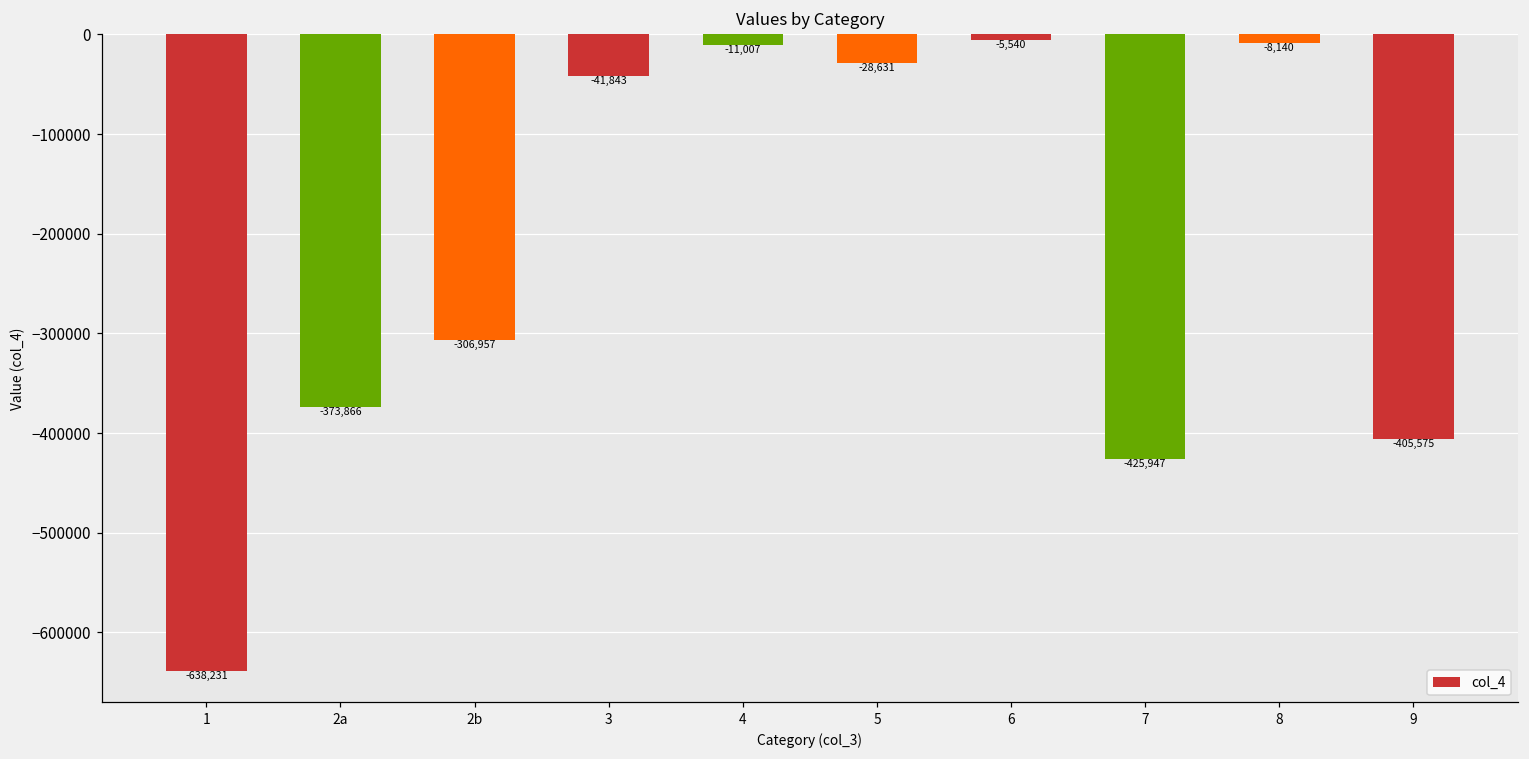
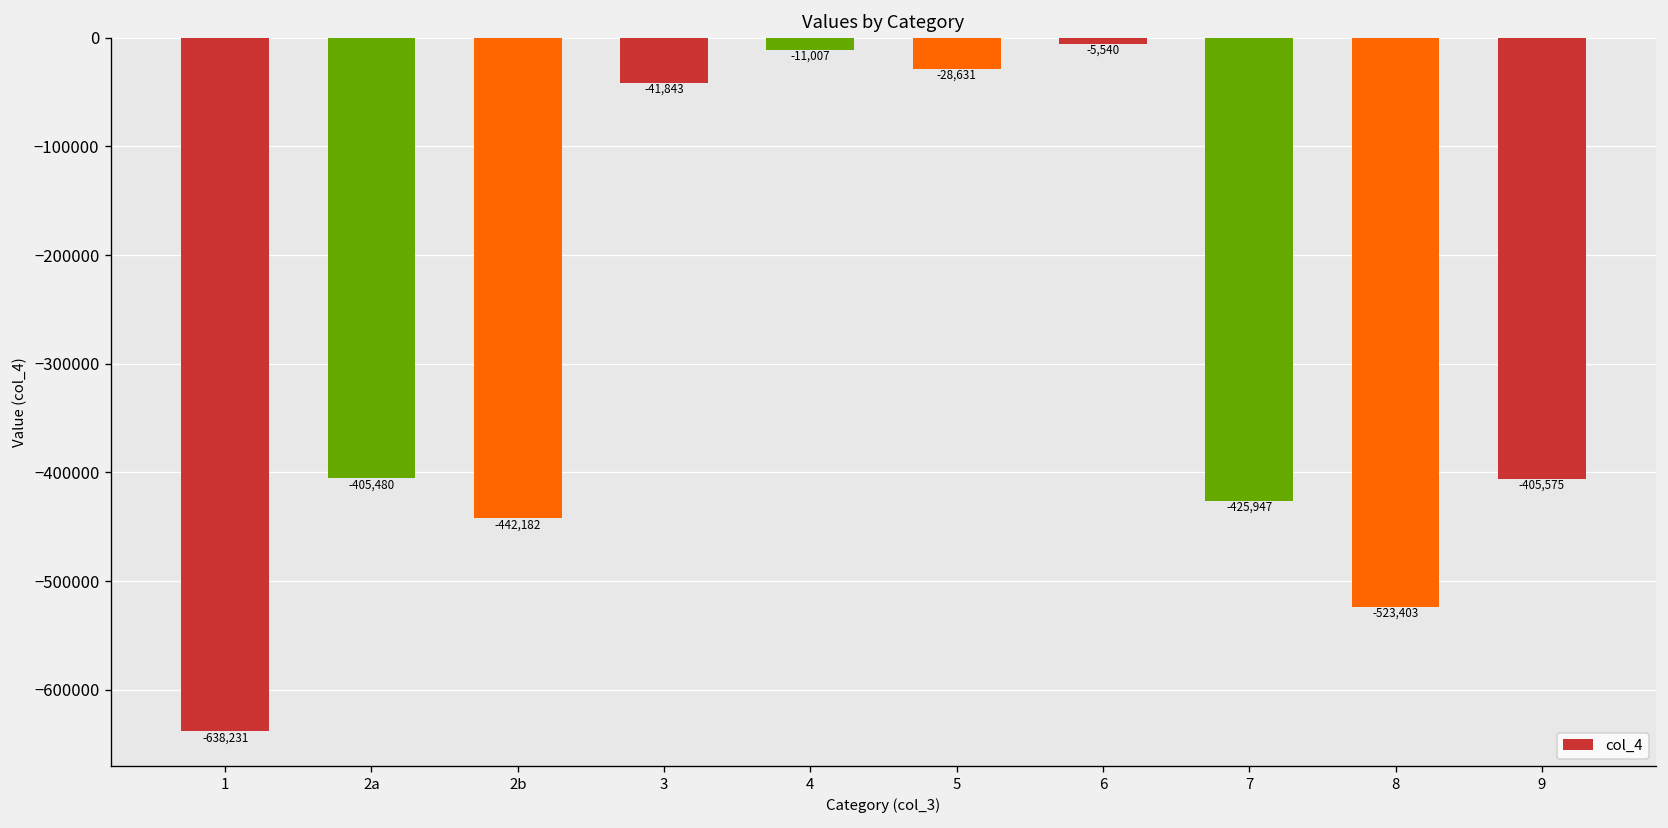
  {
    "1": "-638,231",
-   "2a": "-373,866",
-   "2b": "-306,957",
+   "2a": "-405,480",
+   "2b": "-442,182",
    "3": "-41,843",
    "4": "-11,007",
    "5": "-28,631",
    "6": "-5,540",
    "7": "-425,947",
-   "8": "-8,140",
+   "8": "-523,403",
    "9": "-405,575"
  }
